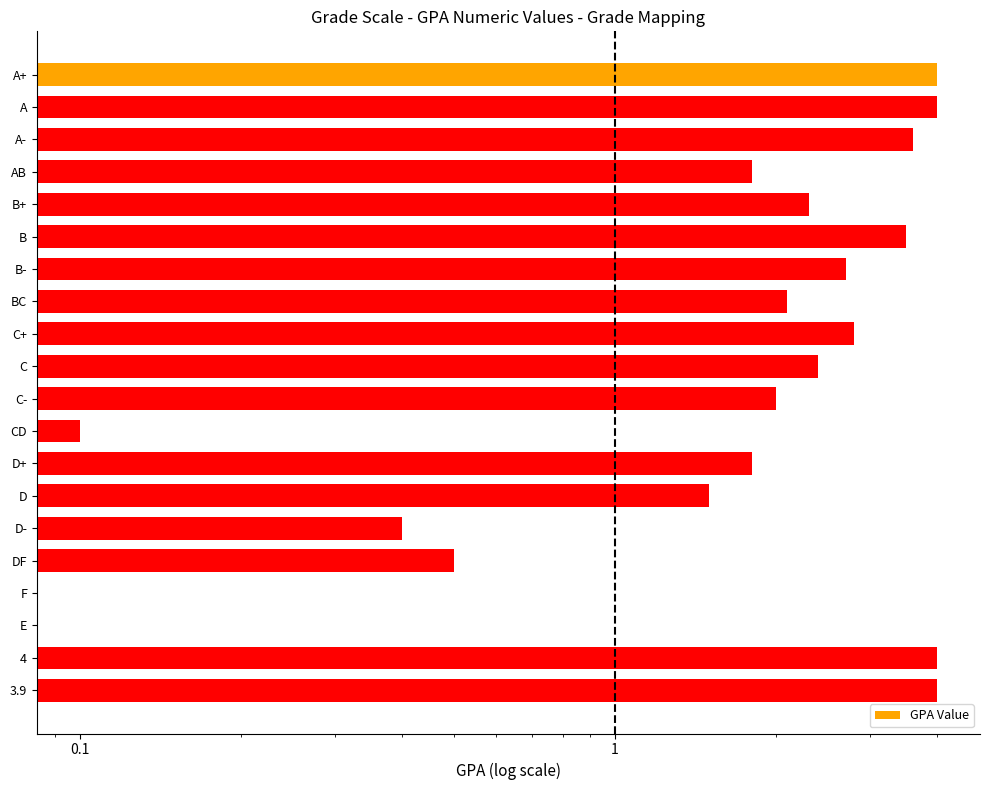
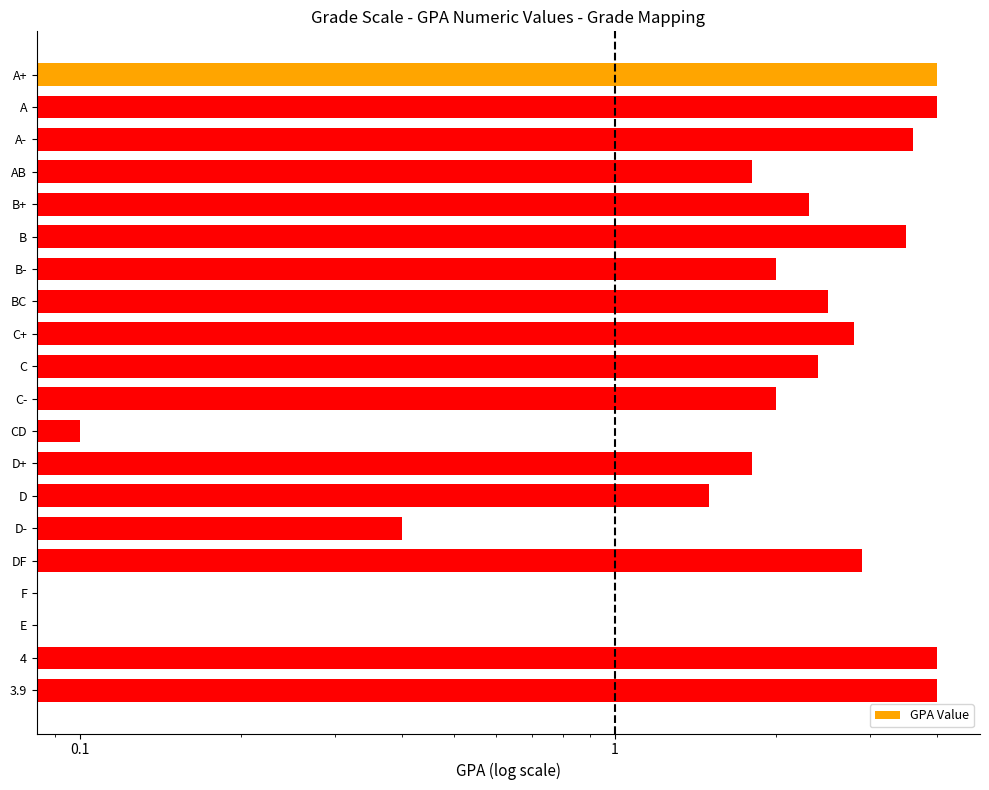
  {
    "A+": 4.0,
    "A": 4.0,
    "A-": 3.6,
    "AB": 1.8,
    "B+": 2.3,
    "B": 3.5,
-   "B-": 2.7,
-   "BC": 2.1,
+   "B-": 2.0,
+   "BC": 2.5,
    "C+": 2.8,
    "C": 2.4,
    "C-": 2.0,
    "CD": 0.1,
    "D+": 1.8,
    "D": 1.5,
    "D-": 0.4,
-   "DF": 0.5,
+   "DF": 2.9,
    "4": 4.0,
    "3.9": 4.0
  }
